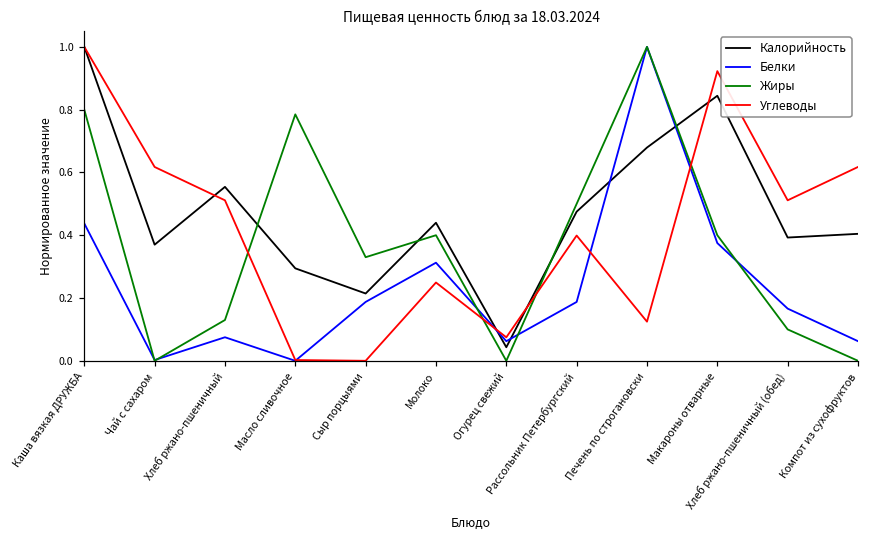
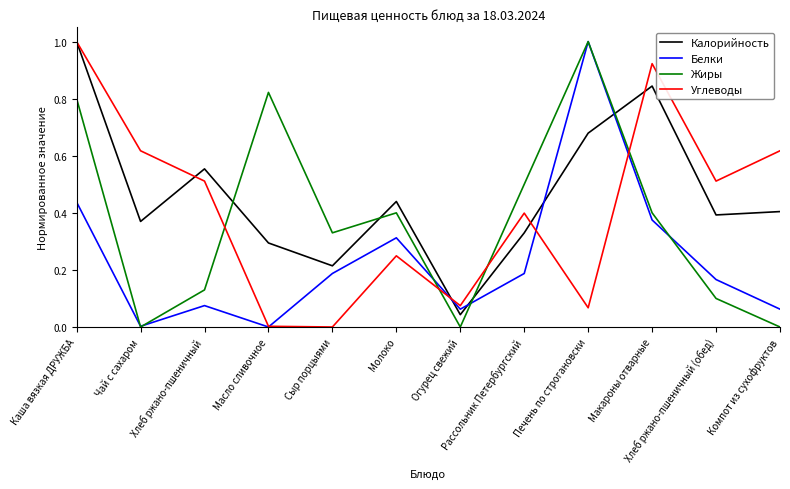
  {
    "Калорийность": {
      "Чай с сахаром": 0.37,
      "Хлеб ржано-пшеничный": 0.55,
      "Масло сливочное": 0.29,
      "Сыр порцыями": 0.21,
      "Молоко": 0.44,
      "Огурец свежий": 0.04,
-     "Рассольник Петербургский": 0.48,
+     "Рассольник Петербургский": 0.33,
      "Печень по строгановски": 0.68,
      "Макароны отварные": 0.84,
      "Хлеб ржано-пшеничный (обед)": 0.39,
      "Компот из сухофруктов": 0.40
    },
    "Белки": {
      "Каша вязкая ДРУЖБА": 0.44,
      "Хлеб ржано-пшеничный": 0.08,
      "Сыр порцыями": 0.19,
      "Молоко": 0.31,
      "Огурец свежий": 0.06,
      "Рассольник Петербургский": 0.19,
      "Макароны отварные": 0.38,
      "Хлеб ржано-пшеничный (обед)": 0.17,
      "Компот из сухофруктов": 0.06
    },
    "Жиры": {
      "Каша вязкая ДРУЖБА": 0.80,
      "Хлеб ржано-пшеничный": 0.13,
-     "Масло сливочное": 0.78,
+     "Масло сливочное": 0.82,
      "Сыр порцыями": 0.33,
      "Молоко": 0.40,
      "Огурец свежий": 0.00,
      "Рассольник Петербургский": 0.50,
      "Макароны отварные": 0.40,
      "Хлеб ржано-пшеничный (обед)": 0.10,
      "Компот из сухофруктов": 0.00
    },
    "Углеводы": {
      "Чай с сахаром": 0.62,
      "Хлеб ржано-пшеничный": 0.51,
      "Сыр порцыями": 0.00,
      "Молоко": 0.25,
      "Огурец свежий": 0.07,
      "Рассольник Петербургский": 0.40,
-     "Печень по строгановски": 0.12,
+     "Печень по строгановски": 0.07,
      "Макароны отварные": 0.92,
      "Хлеб ржано-пшеничный (обед)": 0.51,
      "Компот из сухофруктов": 0.62
    }
  }
